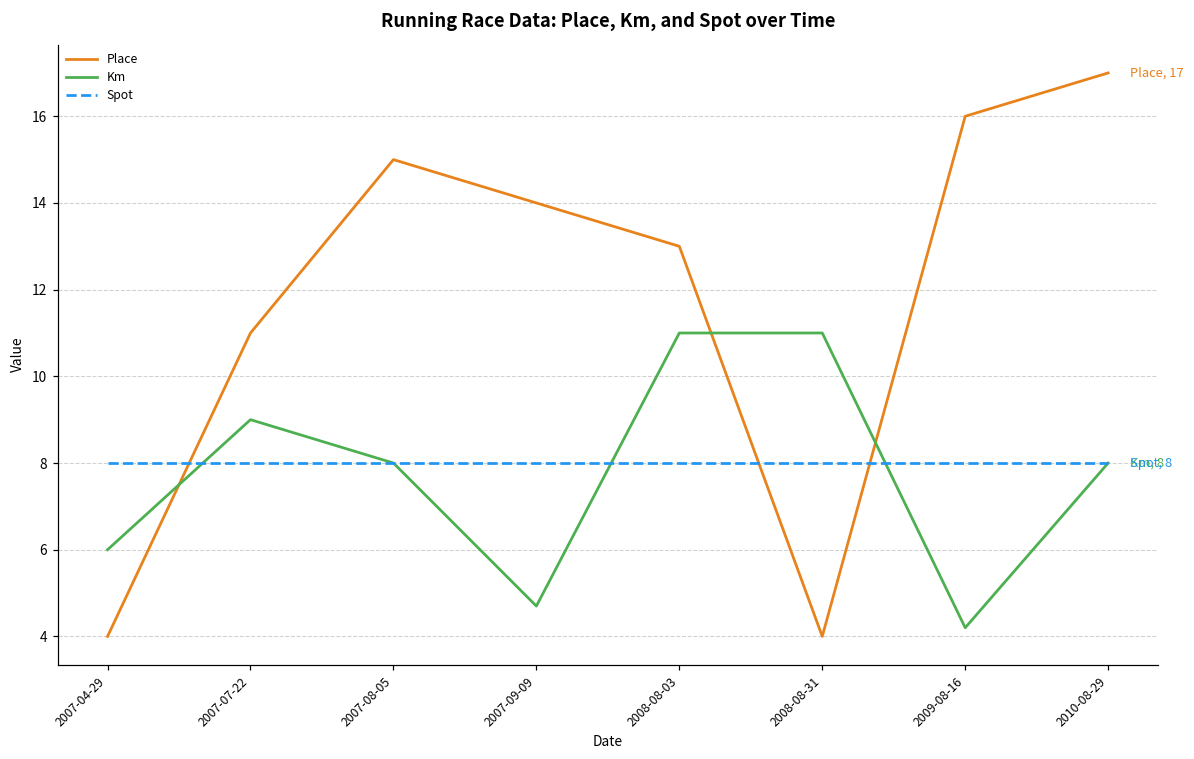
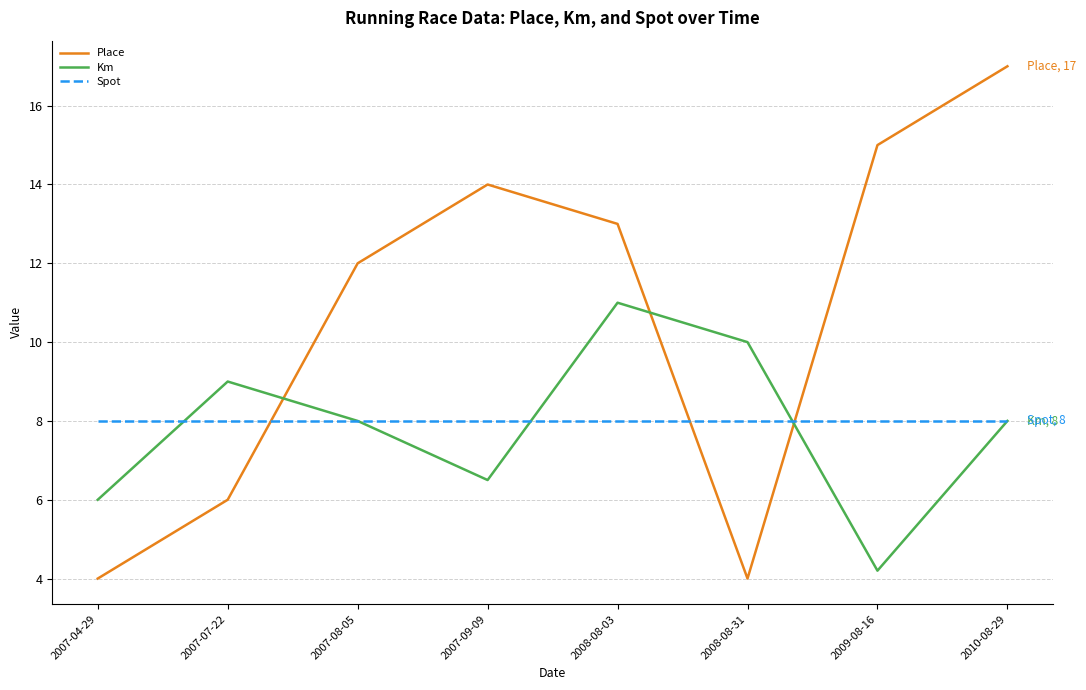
  {
    "Place": {
      "2007-04-29": 4,
-     "2007-07-22": 11,
-     "2007-08-05": 15,
+     "2007-07-22": 6,
+     "2007-08-05": 12,
      "2007-09-09": 14,
      "2008-08-03": 13,
      "2008-08-31": 4,
-     "2009-08-16": 16
+     "2009-08-16": 15
    },
    "Km": {
      "2007-04-29": 6.0,
      "2007-07-22": 9.0,
-     "2007-09-09": 4.7,
+     "2007-09-09": 6.5,
      "2008-08-03": 11.0,
-     "2008-08-31": 11,
+     "2008-08-31": 10,
      "2009-08-16": 4.2
    },
    "Spot": {
      "2007-04-29": 8.0,
      "2007-07-22": 8.0,
      "2007-09-09": 8.0,
      "2008-08-03": 8.0,
      "2008-08-31": 8.0,
      "2009-08-16": 8.0
    }
  }
